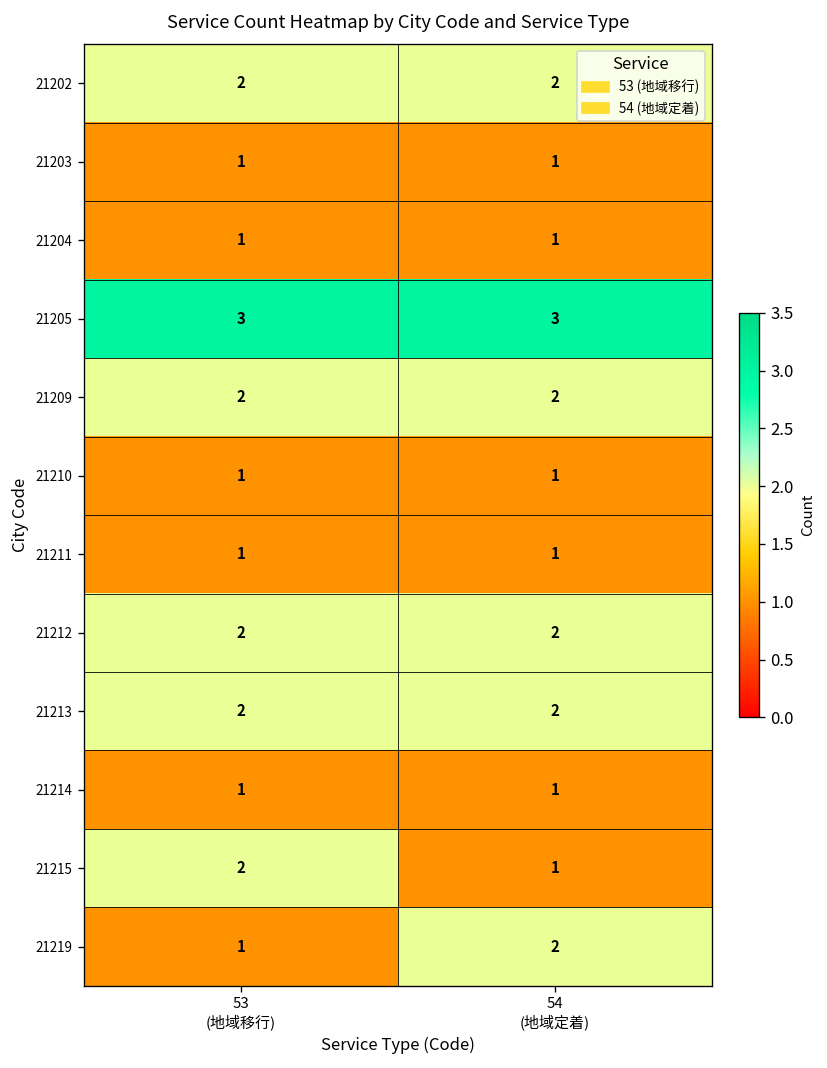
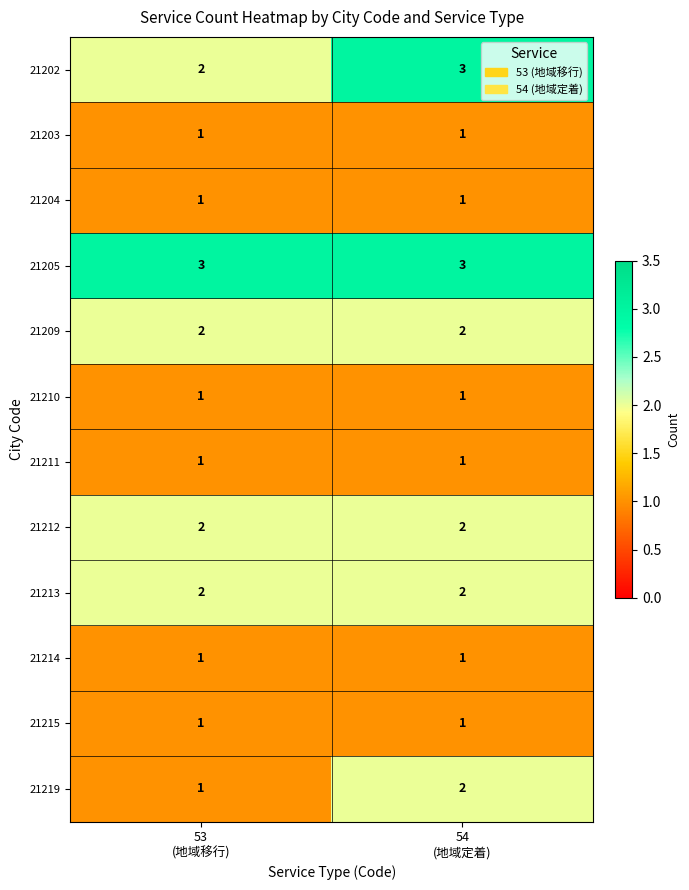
  {
    "21202": {
      "53 (地域移行)": 2,
-     "54 (地域定着)": 2
+     "54 (地域定着)": 3
    },
    "21203": {
      "53 (地域移行)": 1,
      "54 (地域定着)": 1
    },
    "21204": {
      "53 (地域移行)": 1,
      "54 (地域定着)": 1
    },
    "21205": {
      "53 (地域移行)": 3,
      "54 (地域定着)": 3
    },
    "21209": {
      "53 (地域移行)": 2,
      "54 (地域定着)": 2
    },
    "21210": {
      "53 (地域移行)": 1,
      "54 (地域定着)": 1
    },
    "21211": {
      "53 (地域移行)": 1,
      "54 (地域定着)": 1
    },
    "21212": {
      "53 (地域移行)": 2,
      "54 (地域定着)": 2
    },
    "21213": {
      "53 (地域移行)": 2,
      "54 (地域定着)": 2
    },
    "21214": {
      "53 (地域移行)": 1,
      "54 (地域定着)": 1
    },
    "21215": {
-     "53 (地域移行)": 2,
+     "53 (地域移行)": 1,
      "54 (地域定着)": 1
    },
    "21219": {
      "53 (地域移行)": 1,
      "54 (地域定着)": 2
    }
  }
